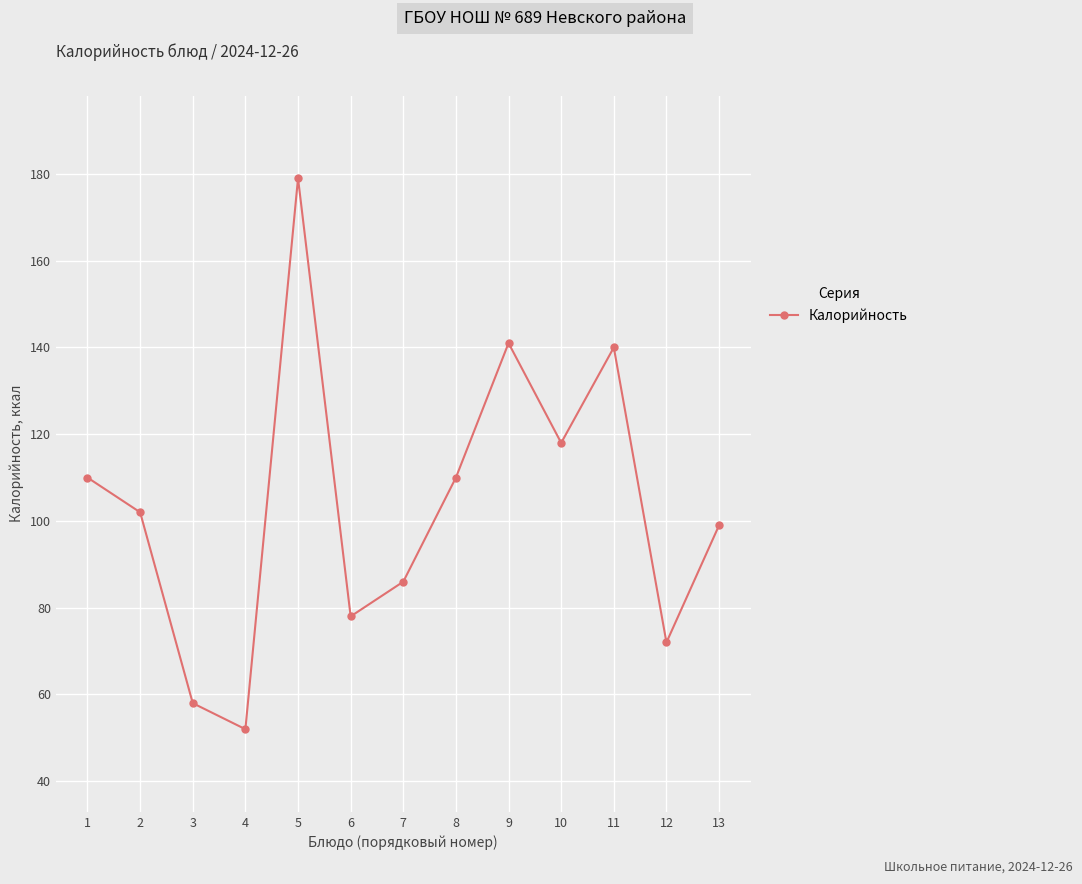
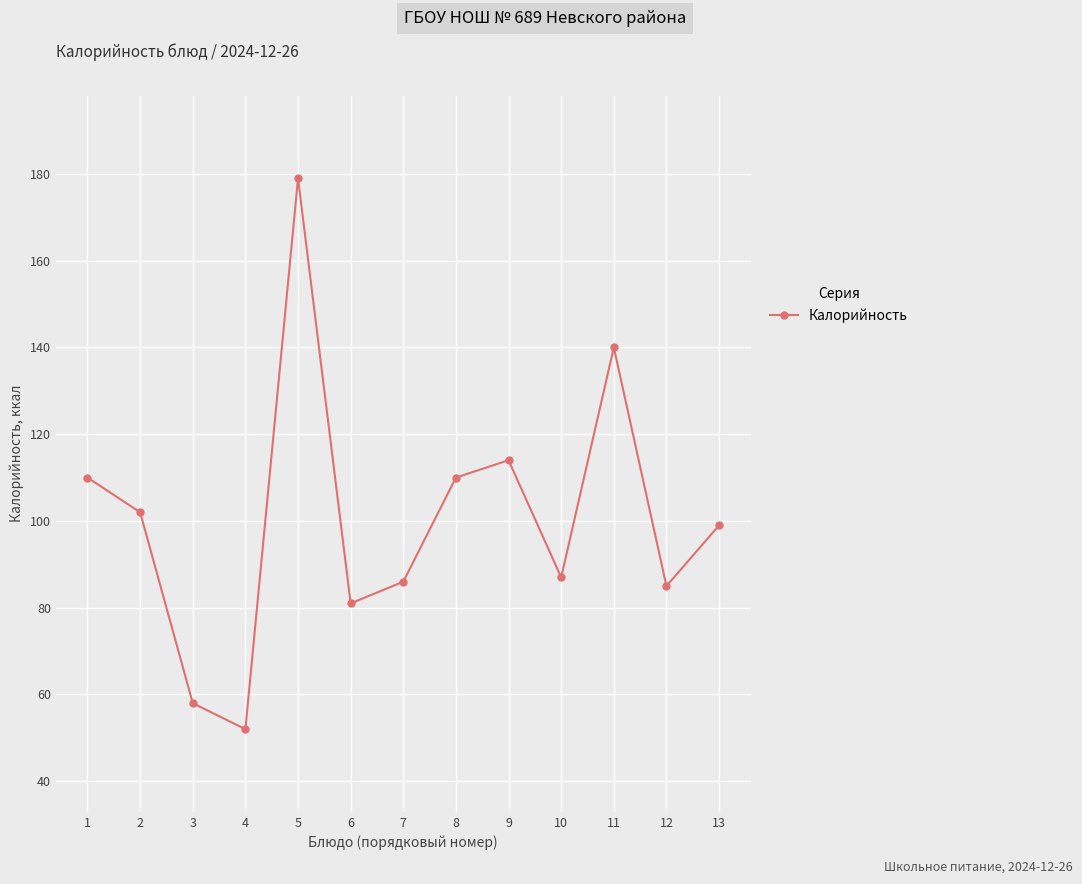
  {
    "1": 110,
    "2": 102,
    "3": 58,
    "4": 52,
    "5": 179,
-   "6": 78,
+   "6": 81,
    "7": 86,
    "8": 110,
-   "9": 141,
-   "10": 118,
+   "9": 114,
+   "10": 87,
    "11": 140,
-   "12": 72,
+   "12": 85,
    "13": 99
  }
